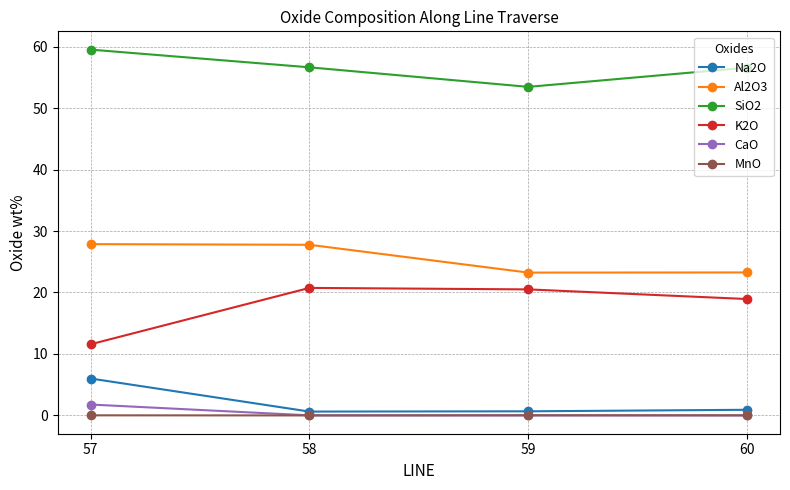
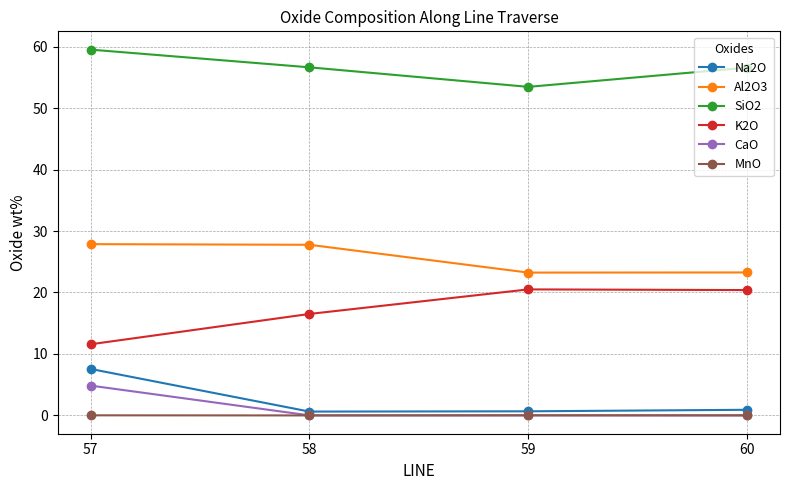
  {
    "Na2O": {
-     "57": 6,
+     "57": 8,
      "58": 1,
      "59": 1,
      "60": 1
    },
    "Al2O3": {
      "57": 28,
      "58": 28,
      "59": 23,
      "60": 23
    },
    "SiO2": {
      "57": 60,
      "58": 57,
      "59": 53
    },
    "K2O": {
      "57": 12,
-     "58": 21,
+     "58": 17,
      "59": 21,
-     "60": 19
+     "60": 20
    },
    "CaO": {
-     "57": 2
+     "57": 5
    },
    "MnO": {
      "57": 0
    }
  }
